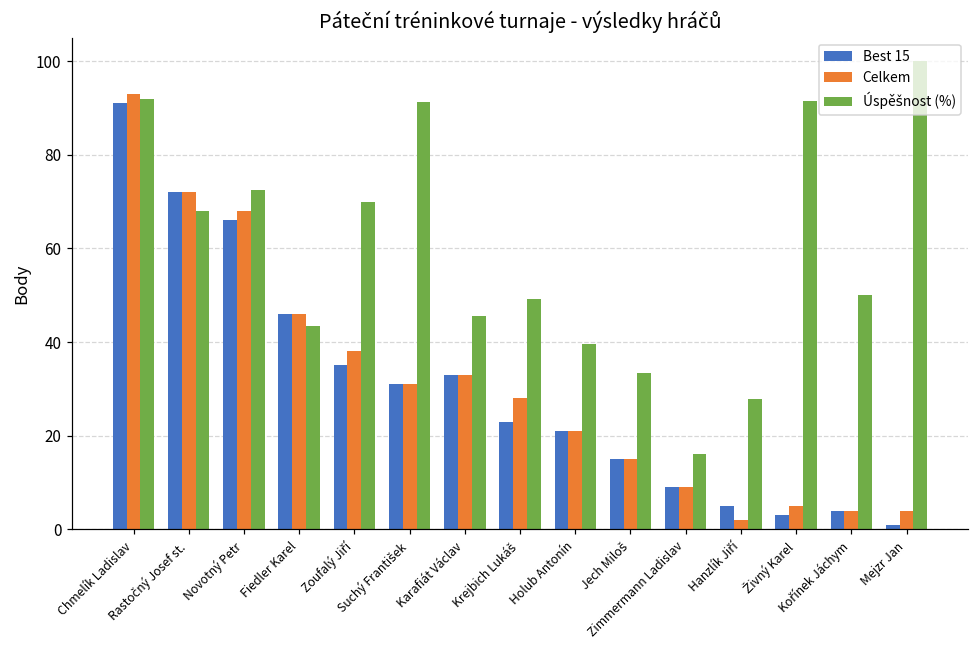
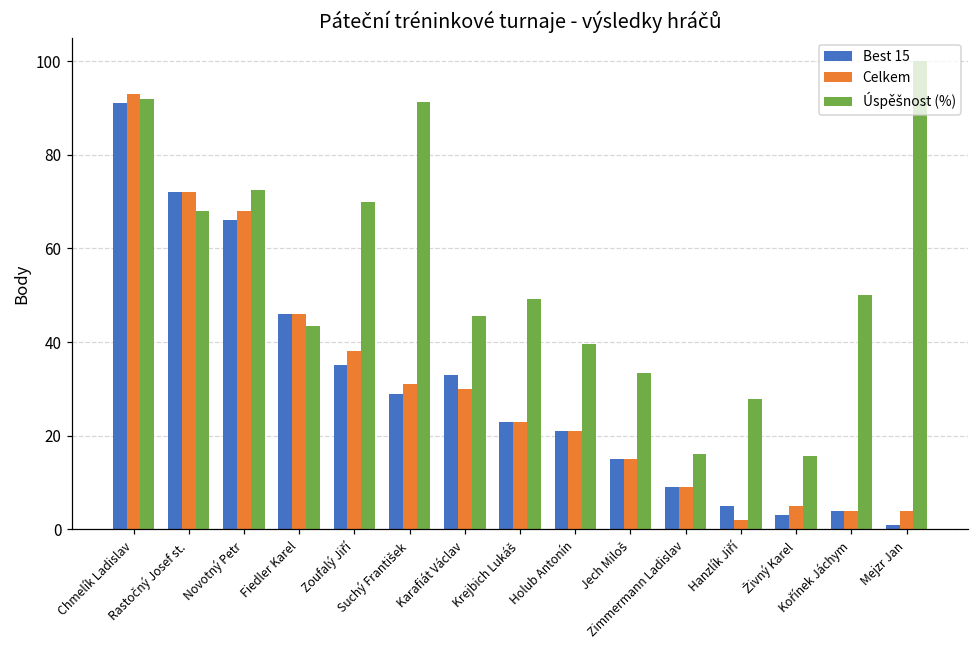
  {
    "Best 15": {
      "Chmelík Ladislav": 91,
      "Rastočný Josef st.": 72,
      "Novotný Petr": 66,
      "Fiedler Karel": 46,
      "Zoufalý Jiří": 35,
-     "Suchý František": 31,
+     "Suchý František": 29,
      "Karafiát Václav": 33,
      "Krejbich Lukáš": 23,
      "Holub Antonín": 21,
      "Jech Miloš": 15,
      "Zimmermann Ladislav": 9,
      "Hanzlík Jiří": 5,
      "Živný Karel": 3,
      "Kořínek Jáchym": 4,
      "Mejzr Jan": 1
    },
    "Celkem": {
      "Chmelík Ladislav": 93,
      "Rastočný Josef st.": 72,
      "Novotný Petr": 68,
      "Fiedler Karel": 46,
      "Zoufalý Jiří": 38,
      "Suchý František": 31,
-     "Karafiát Václav": 33,
-     "Krejbich Lukáš": 28,
+     "Karafiát Václav": 30,
+     "Krejbich Lukáš": 23,
      "Holub Antonín": 21,
      "Jech Miloš": 15,
      "Zimmermann Ladislav": 9,
      "Hanzlík Jiří": 2,
      "Živný Karel": 5,
      "Kořínek Jáchym": 4,
      "Mejzr Jan": 4
    },
    "Úspěšnost (%)": {
      "Chmelík Ladislav": 92,
      "Rastočný Josef st.": 68,
      "Novotný Petr": 73,
      "Fiedler Karel": 43,
      "Zoufalý Jiří": 70,
      "Suchý František": 91,
      "Karafiát Václav": 46,
      "Krejbich Lukáš": 49,
      "Holub Antonín": 40,
      "Jech Miloš": 33,
      "Zimmermann Ladislav": 16,
      "Hanzlík Jiří": 28,
-     "Živný Karel": 92,
+     "Živný Karel": 16,
      "Kořínek Jáchym": 50
    }
  }
